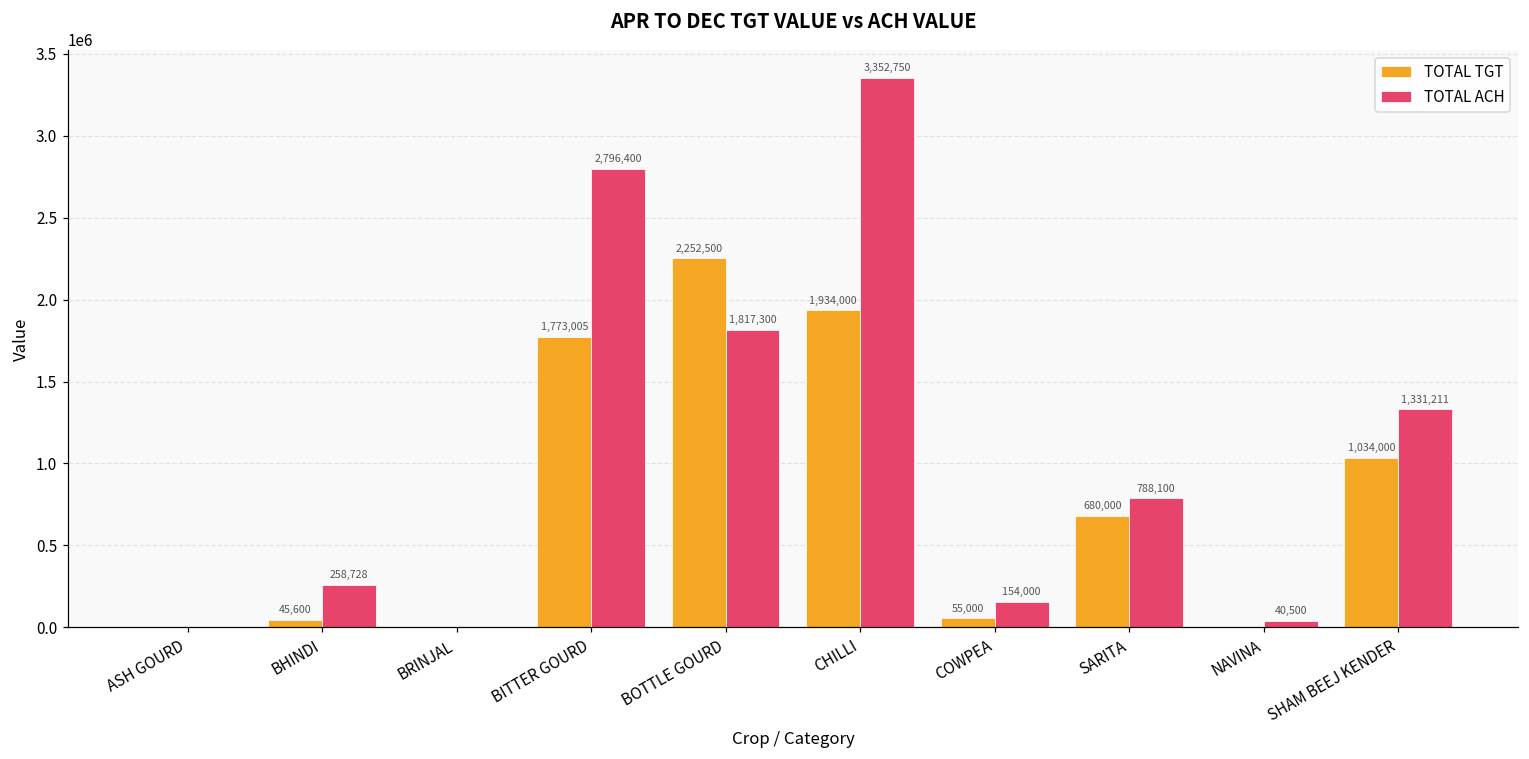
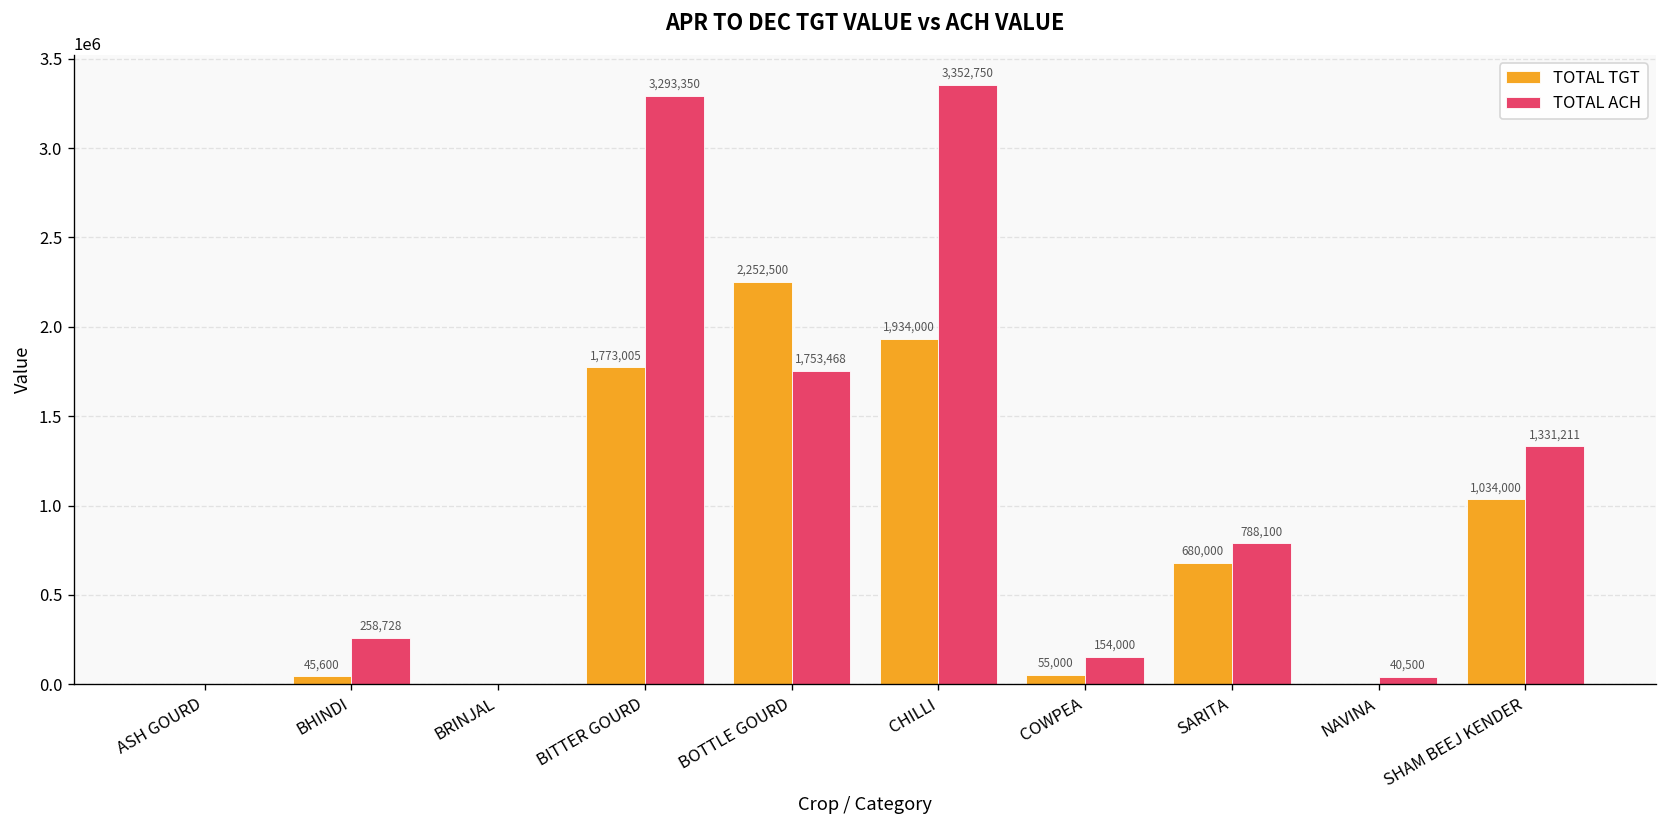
  {
    "TOTAL TGT": {
      "BHINDI": "45,600",
      "BITTER GOURD": "1,773,005",
      "BOTTLE GOURD": "2,252,500",
      "CHILLI": "1,934,000",
      "COWPEA": "55,000",
      "SARITA": "680,000",
      "SHAM BEEJ KENDER": "1,034,000"
    },
    "TOTAL ACH": {
      "BHINDI": "258,728",
-     "BITTER GOURD": "2,796,400",
-     "BOTTLE GOURD": "1,817,300",
+     "BITTER GOURD": "3,293,350",
+     "BOTTLE GOURD": "1,753,468",
      "CHILLI": "3,352,750",
      "COWPEA": "154,000",
      "SARITA": "788,100",
      "NAVINA": "40,500",
      "SHAM BEEJ KENDER": "1,331,211"
    }
  }
